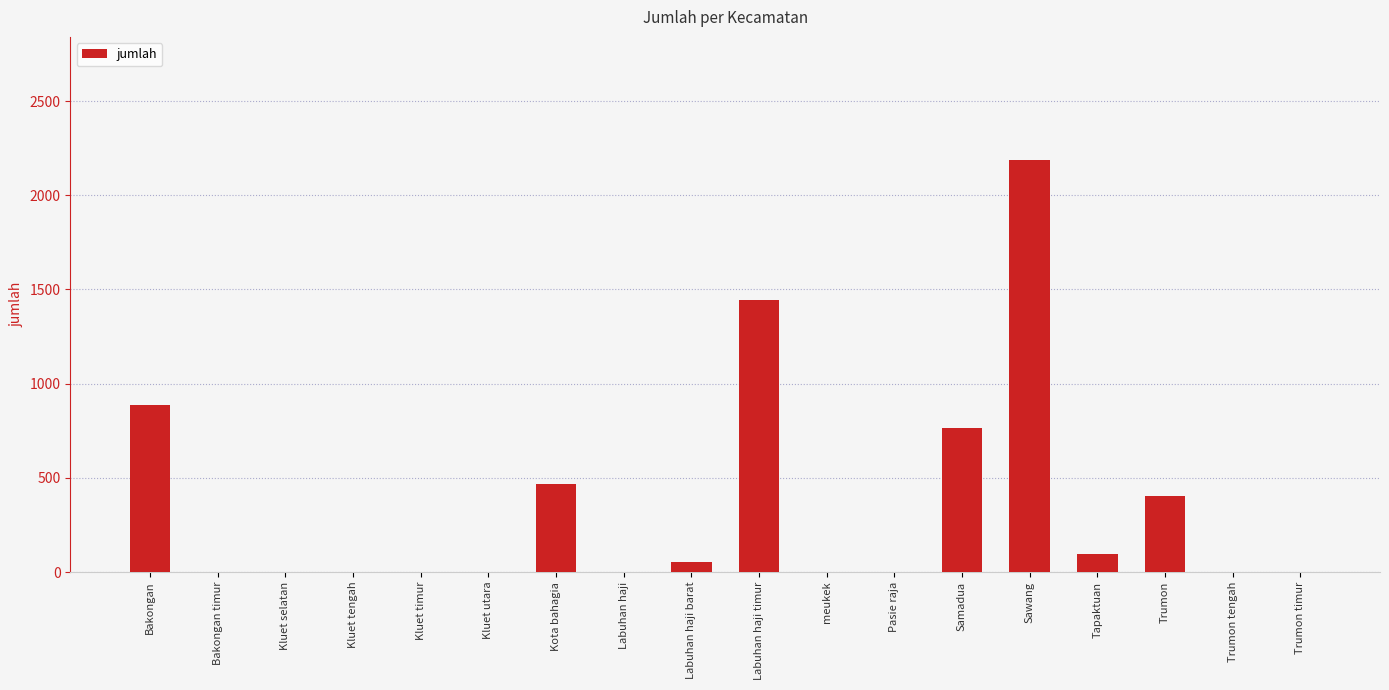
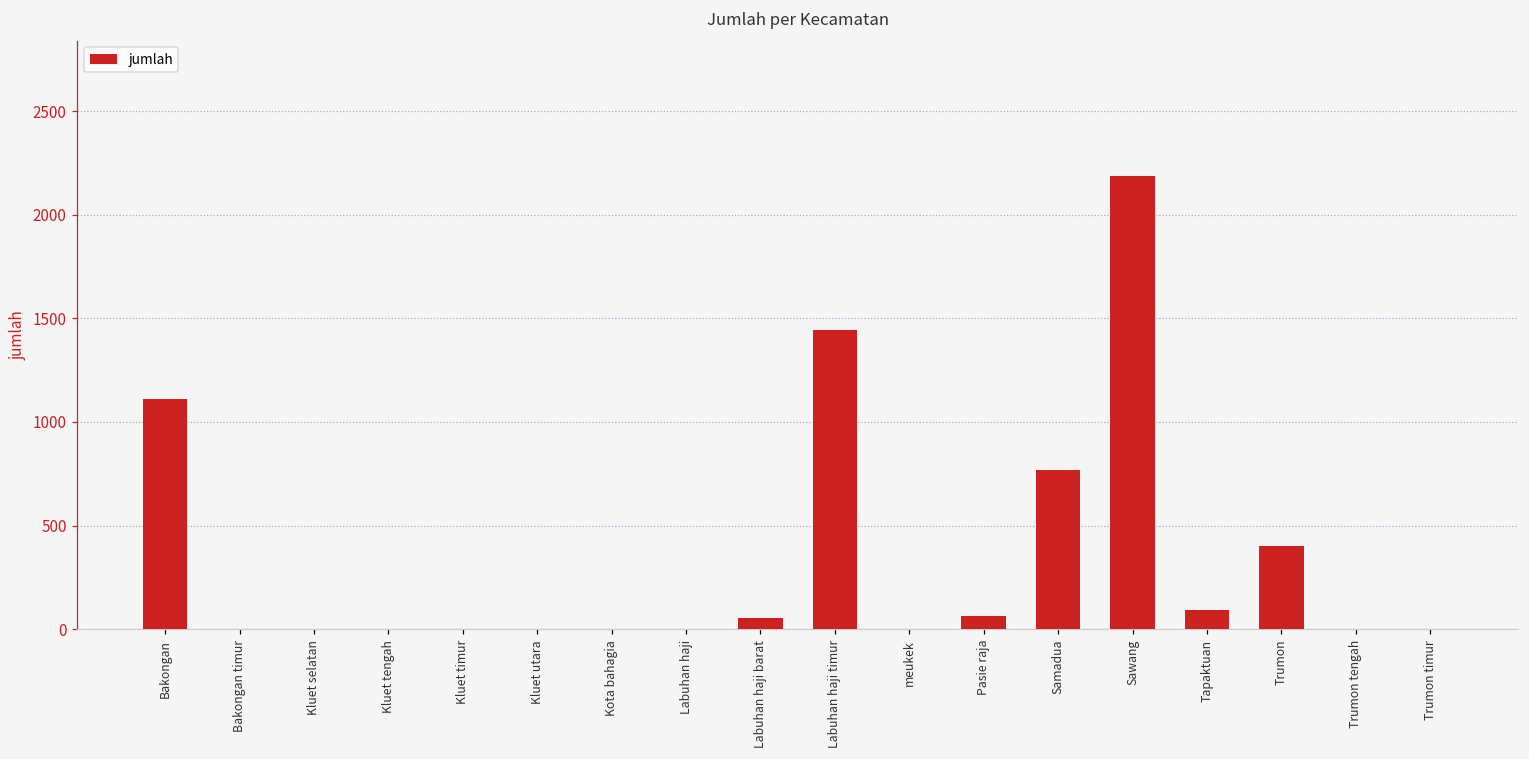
  {
-   "Bakongan": 890,
+   "Bakongan": 1110,
    "Bakongan timur": 0,
    "Kluet selatan": 0,
    "Kluet tengah": 0,
    "Kluet timur": 0,
    "Kluet utara": 0,
-   "Kota bahagia": 470,
+   "Kota bahagia": 0,
    "Labuhan haji": 0,
    "Labuhan haji barat": 50,
    "Labuhan haji timur": 1450,
    "meukek": 0,
-   "Pasie raja": 0,
+   "Pasie raja": 60,
    "Samadua": 770,
    "Sawang": 2190,
    "Tapaktuan": 90,
    "Trumon": 400,
    "Trumon tengah": 0,
    "Trumon timur": 0
  }
